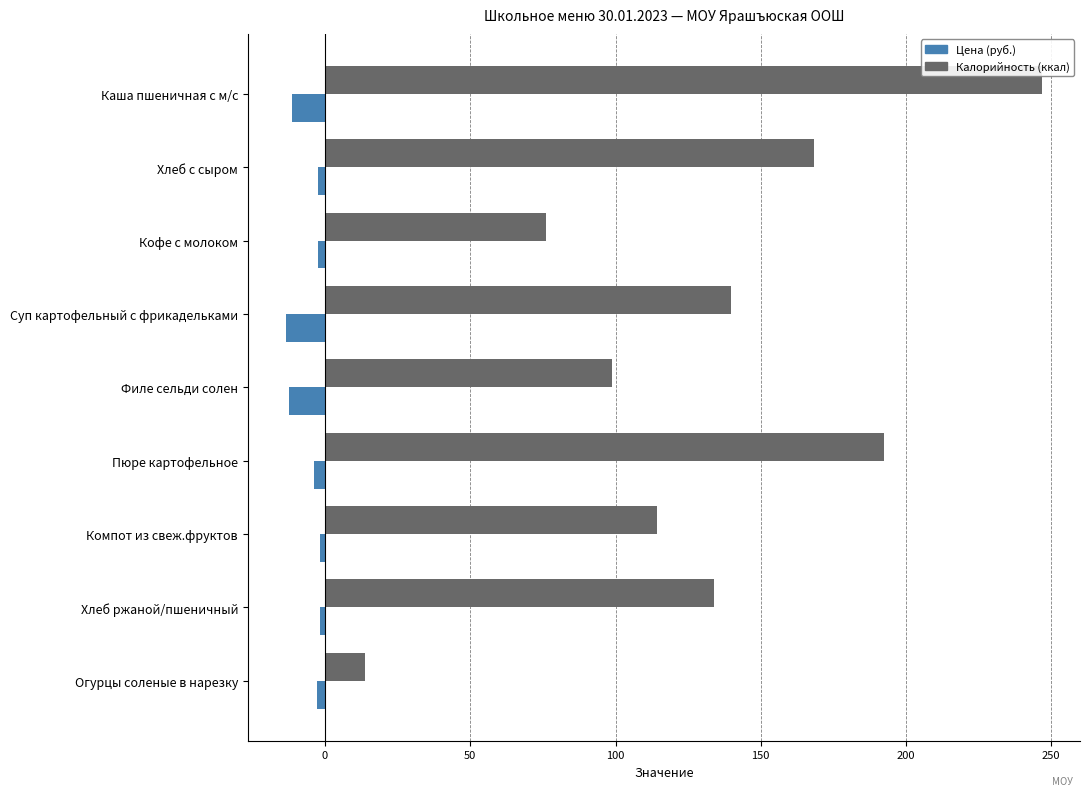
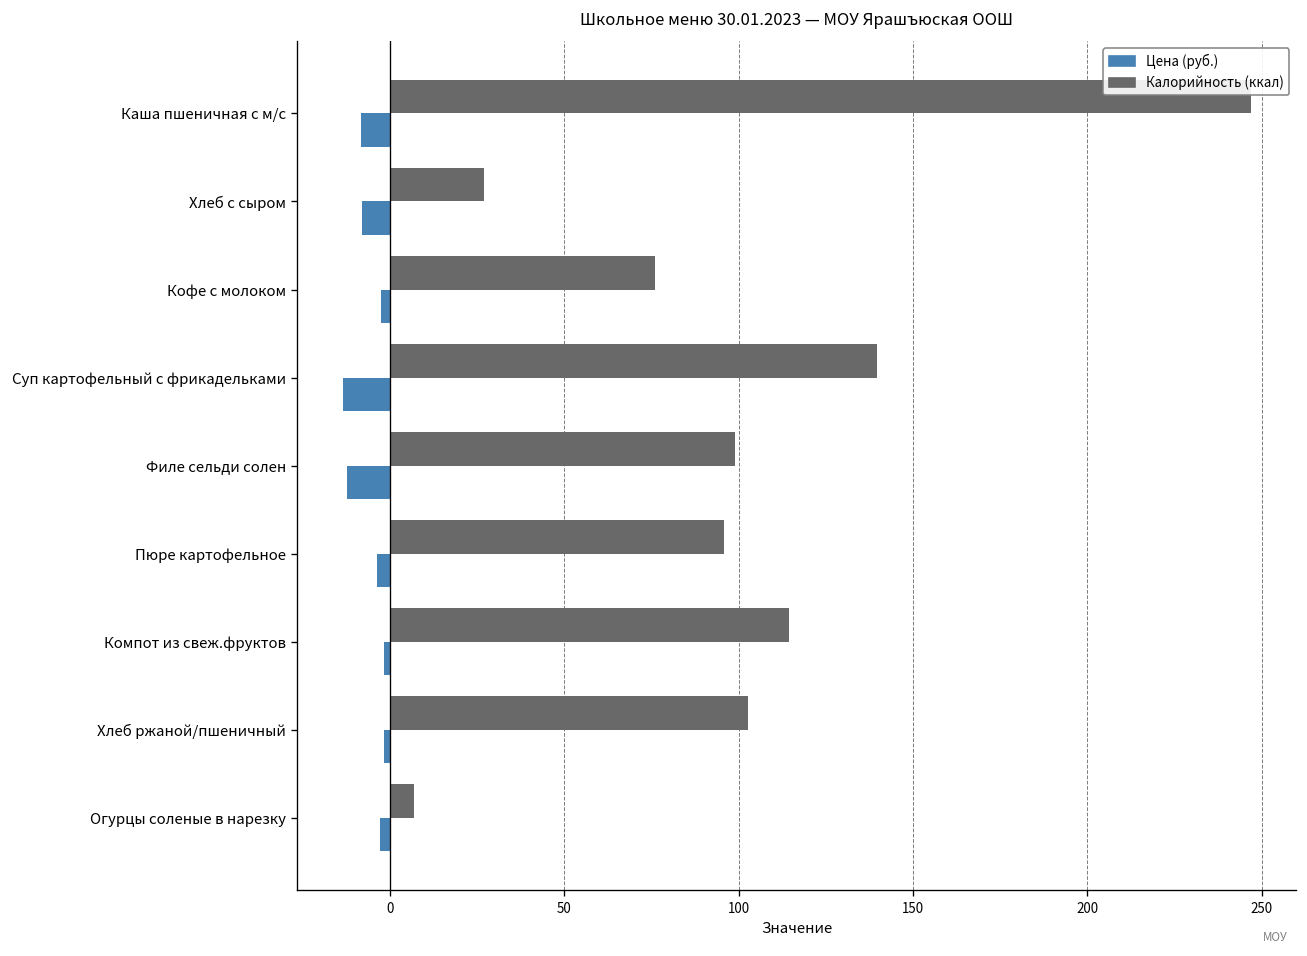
  {
    "Цена (руб.)": {
-     "Каша пшеничная с м/с": -11,
-     "Хлеб с сыром": -2,
+     "Каша пшеничная с м/с": -8,
+     "Хлеб с сыром": -8,
      "Кофе с молоком": -3,
      "Суп картофельный с фрикадельками": -14,
      "Филе сельди солен": -12,
      "Пюре картофельное": -4,
      "Компот из свеж.фруктов": -2,
      "Хлеб ржаной/пшеничный": -2,
      "Огурцы соленые в нарезку": -3
    },
    "Калорийность (ккал)": {
      "Каша пшеничная с м/с": 247,
-     "Хлеб с сыром": 168,
+     "Хлеб с сыром": 27,
      "Кофе с молоком": 76,
      "Суп картофельный с фрикадельками": 140,
      "Филе сельди солен": 99,
-     "Пюре картофельное": 193,
+     "Пюре картофельное": 96,
      "Компот из свеж.фруктов": 114,
-     "Хлеб ржаной/пшеничный": 134,
-     "Огурцы соленые в нарезку": 14
+     "Хлеб ржаной/пшеничный": 103,
+     "Огурцы соленые в нарезку": 7
    }
  }
